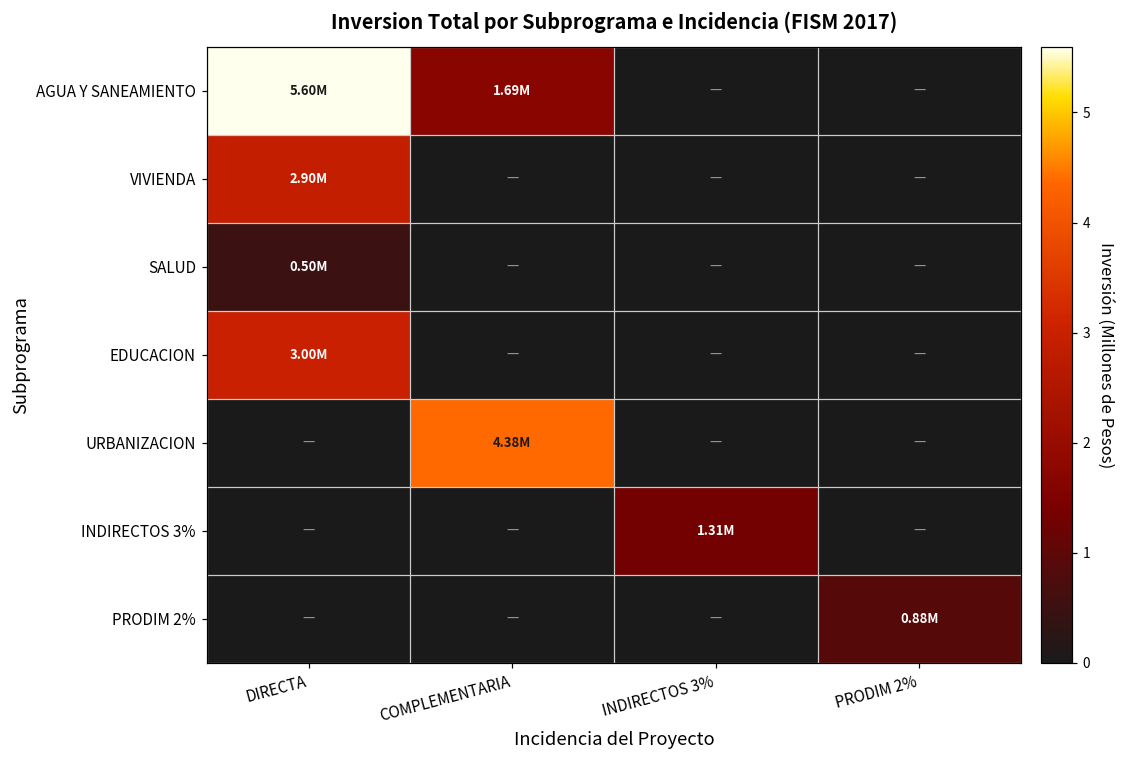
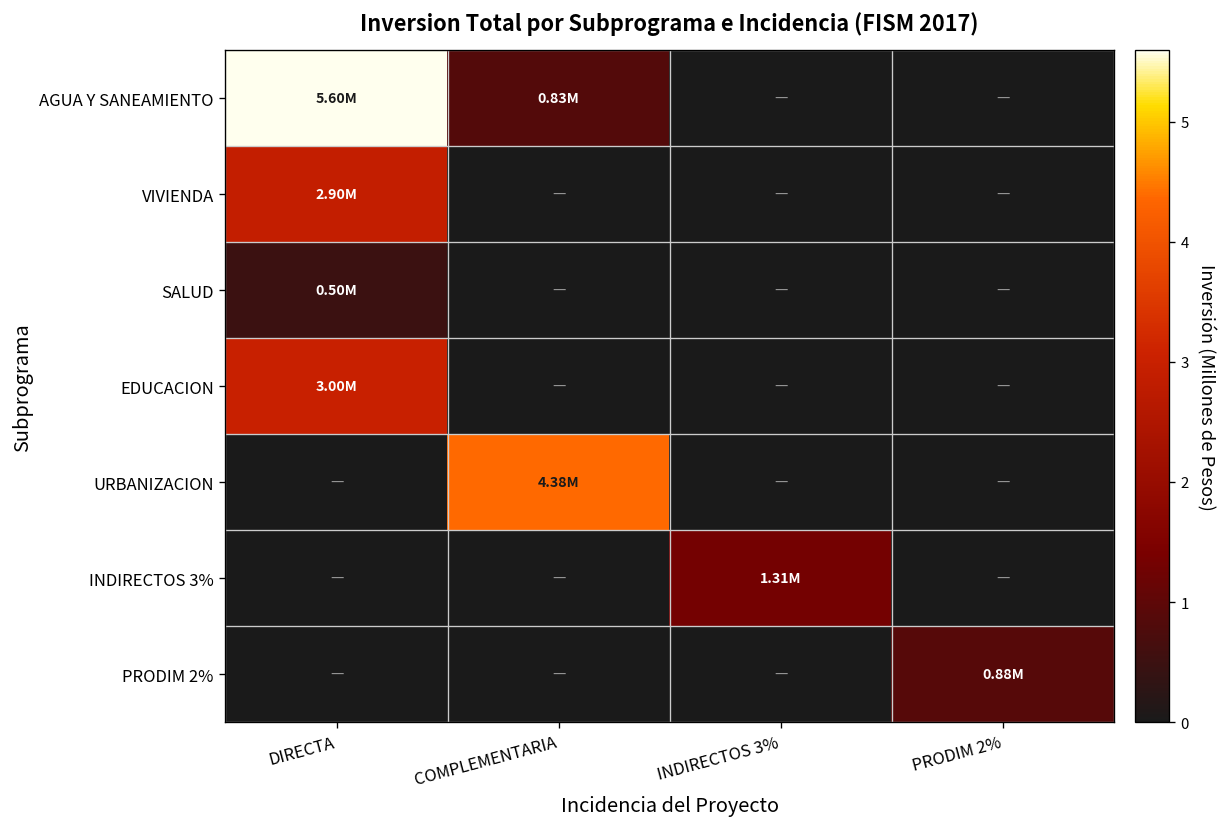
  {
    "AGUA Y SANEAMIENTO": {
      "DIRECTA": "5.60M",
-     "COMPLEMENTARIA": "1.69M"
+     "COMPLEMENTARIA": "0.83M"
    },
    "VIVIENDA": {
      "DIRECTA": "2.90M"
    },
    "SALUD": {
      "DIRECTA": "0.50M"
    },
    "EDUCACION": {
      "DIRECTA": "3.00M"
    },
    "URBANIZACION": {
      "COMPLEMENTARIA": "4.38M"
    },
    "INDIRECTOS 3%": {
      "INDIRECTOS 3%": "1.31M"
    },
    "PRODIM 2%": {
      "PRODIM 2%": "0.88M"
    }
  }
